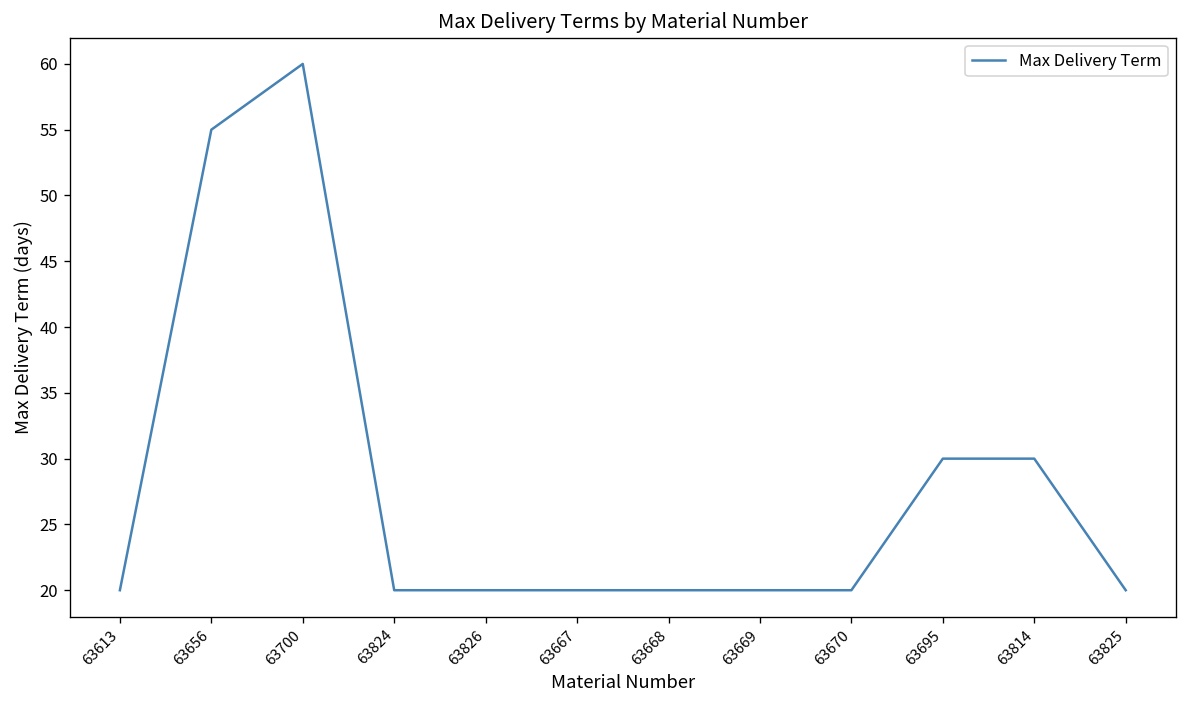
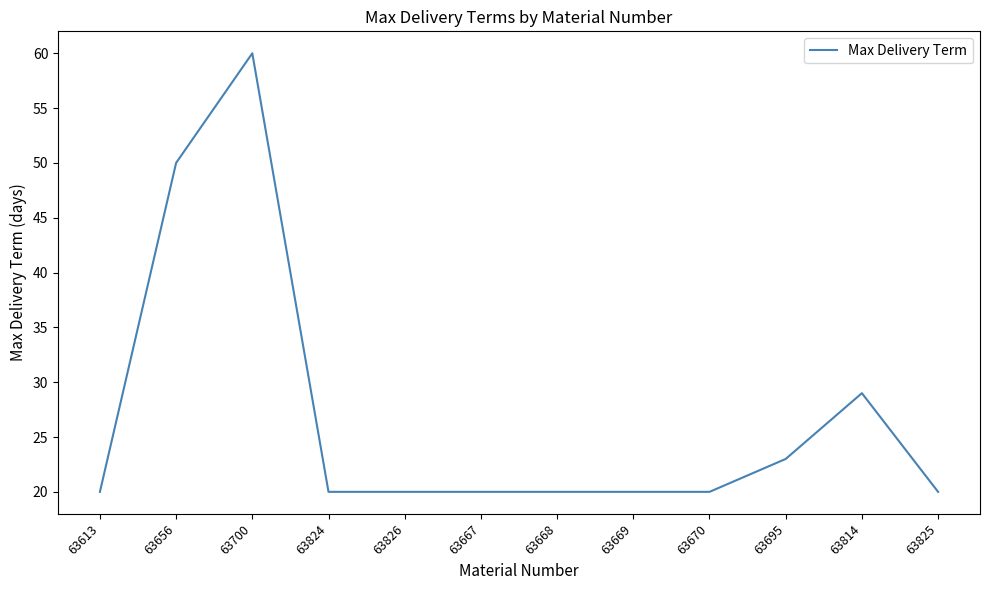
  {
    "63613": 20,
-   "63656": 55,
+   "63656": 50,
    "63700": 60,
    "63824": 20,
    "63826": 20,
    "63667": 20,
    "63668": 20,
    "63669": 20,
    "63670": 20,
-   "63695": 30,
-   "63814": 30,
+   "63695": 23,
+   "63814": 29,
    "63825": 20
  }
